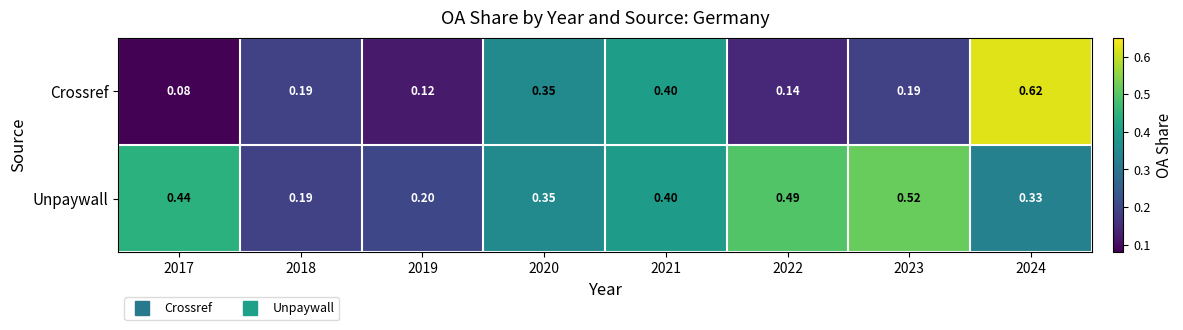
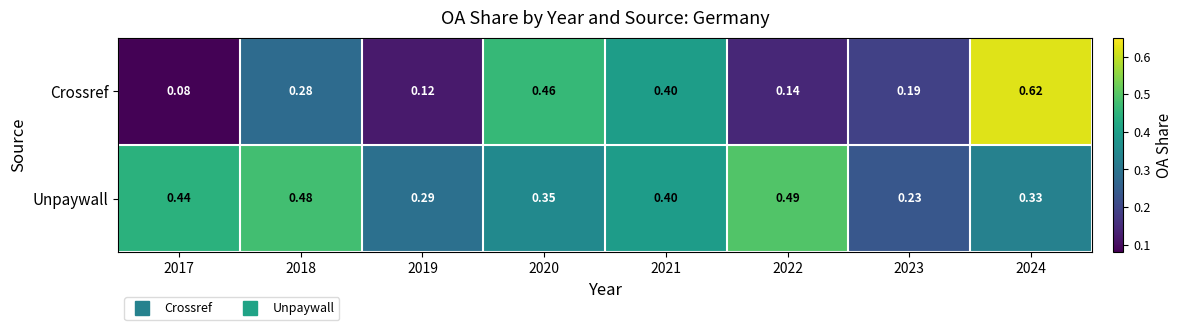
  {
    "Crossref": {
      "2017": 0.08,
-     "2018": 0.19,
+     "2018": 0.28,
      "2019": 0.12,
-     "2020": 0.35,
+     "2020": 0.46,
      "2021": 0.40,
      "2022": 0.14,
      "2023": 0.19,
      "2024": 0.62
    },
    "Unpaywall": {
      "2017": 0.44,
-     "2018": 0.19,
-     "2019": 0.20,
+     "2018": 0.48,
+     "2019": 0.29,
      "2020": 0.35,
      "2021": 0.40,
      "2022": 0.49,
-     "2023": 0.52,
+     "2023": 0.23,
      "2024": 0.33
    }
  }
